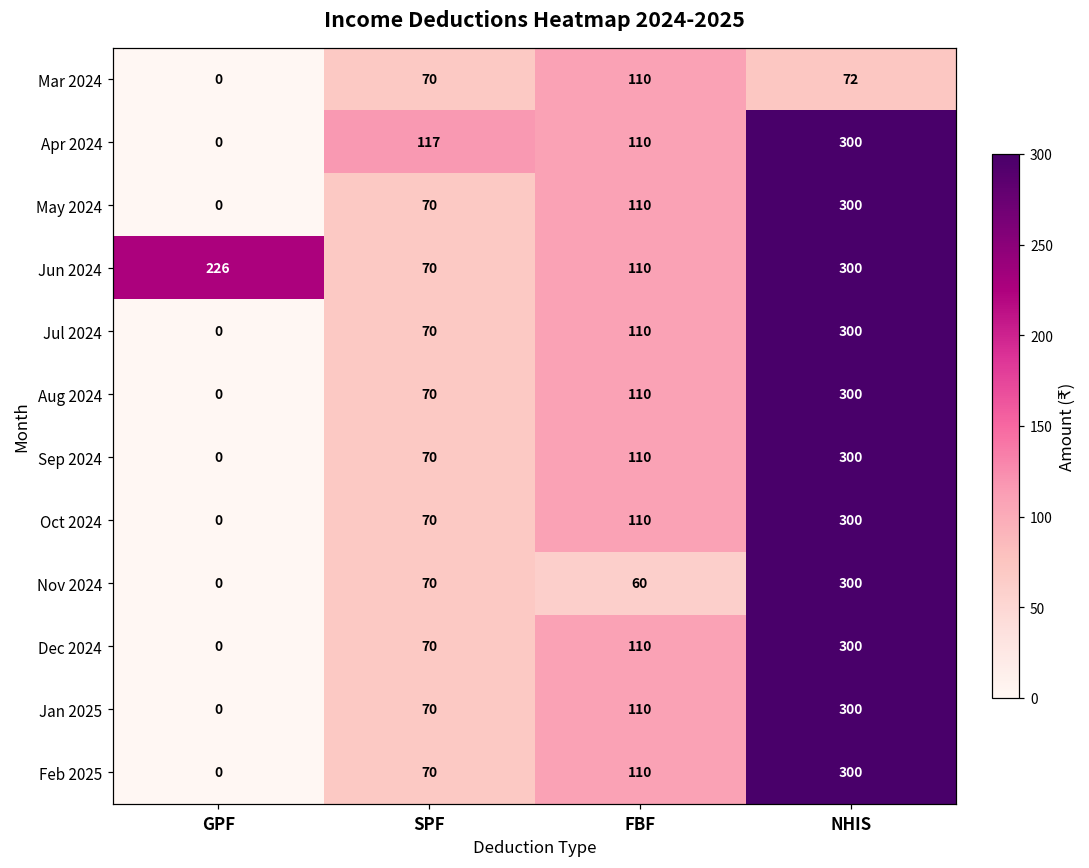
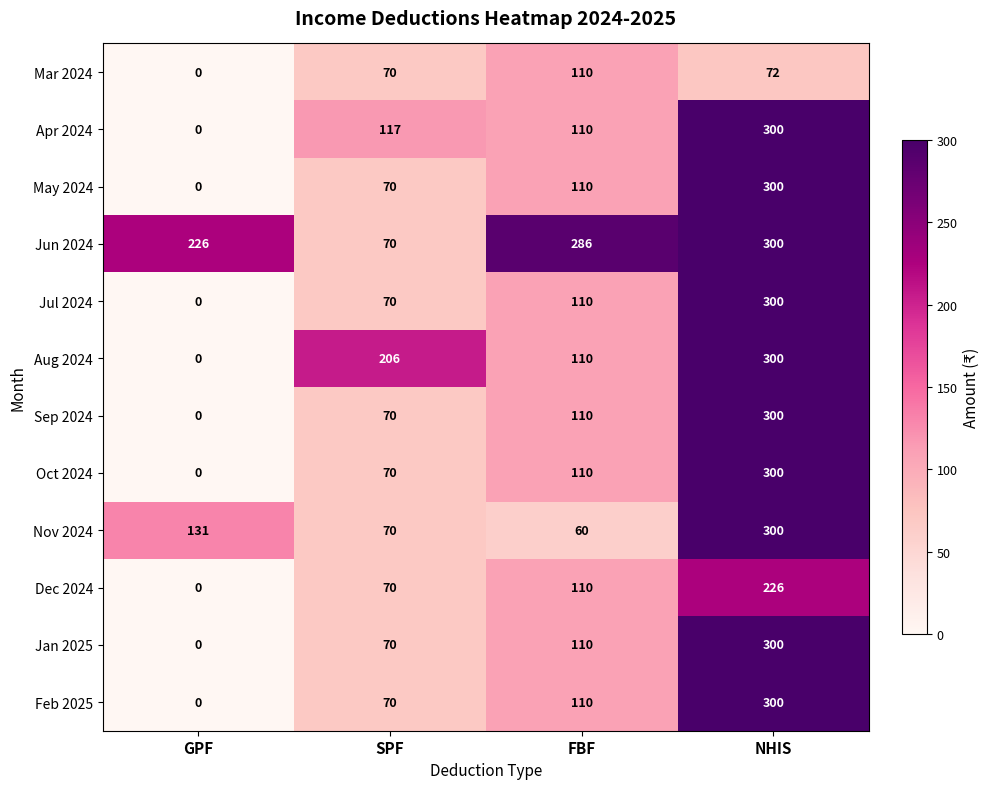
  {
    "Mar 2024": {
      "GPF": 0,
      "SPF": 70,
      "FBF": 110,
      "NHIS": 72
    },
    "Apr 2024": {
      "GPF": 0,
      "SPF": 117,
      "FBF": 110,
      "NHIS": 300
    },
    "May 2024": {
      "GPF": 0,
      "SPF": 70,
      "FBF": 110,
      "NHIS": 300
    },
    "Jun 2024": {
      "GPF": 226,
      "SPF": 70,
-     "FBF": 110,
+     "FBF": 286,
      "NHIS": 300
    },
    "Jul 2024": {
      "GPF": 0,
      "SPF": 70,
      "FBF": 110,
      "NHIS": 300
    },
    "Aug 2024": {
      "GPF": 0,
-     "SPF": 70,
+     "SPF": 206,
      "FBF": 110,
      "NHIS": 300
    },
    "Sep 2024": {
      "GPF": 0,
      "SPF": 70,
      "FBF": 110,
      "NHIS": 300
    },
    "Oct 2024": {
      "GPF": 0,
      "SPF": 70,
      "FBF": 110,
      "NHIS": 300
    },
    "Nov 2024": {
-     "GPF": 0,
+     "GPF": 131,
      "SPF": 70,
      "FBF": 60,
      "NHIS": 300
    },
    "Dec 2024": {
      "GPF": 0,
      "SPF": 70,
      "FBF": 110,
-     "NHIS": 300
+     "NHIS": 226
    },
    "Jan 2025": {
      "GPF": 0,
      "SPF": 70,
      "FBF": 110,
      "NHIS": 300
    },
    "Feb 2025": {
      "GPF": 0,
      "SPF": 70,
      "FBF": 110,
      "NHIS": 300
    }
  }
